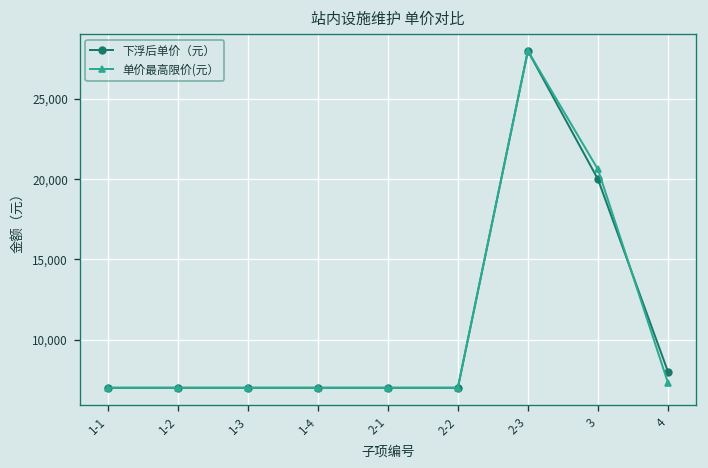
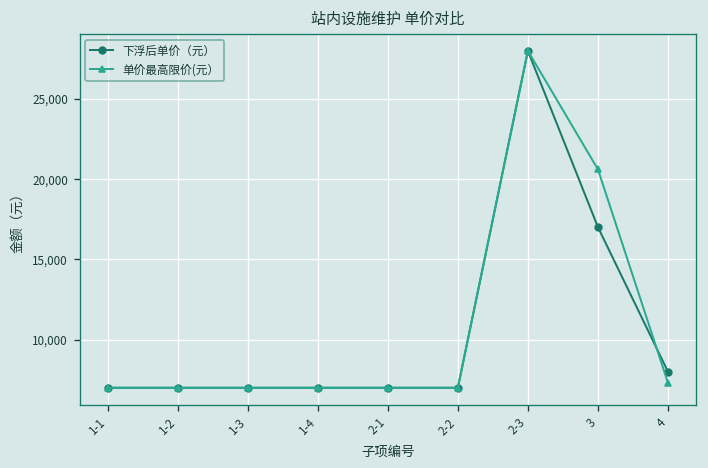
  {
    "下浮后单价（元）": {
-     "3": "20,000",
+     "3": "17,000",
      "4": "8,000"
    },
    "单价最高限价(元）": {
      "3": "20,600",
      "4": "7,300"
    }
  }
